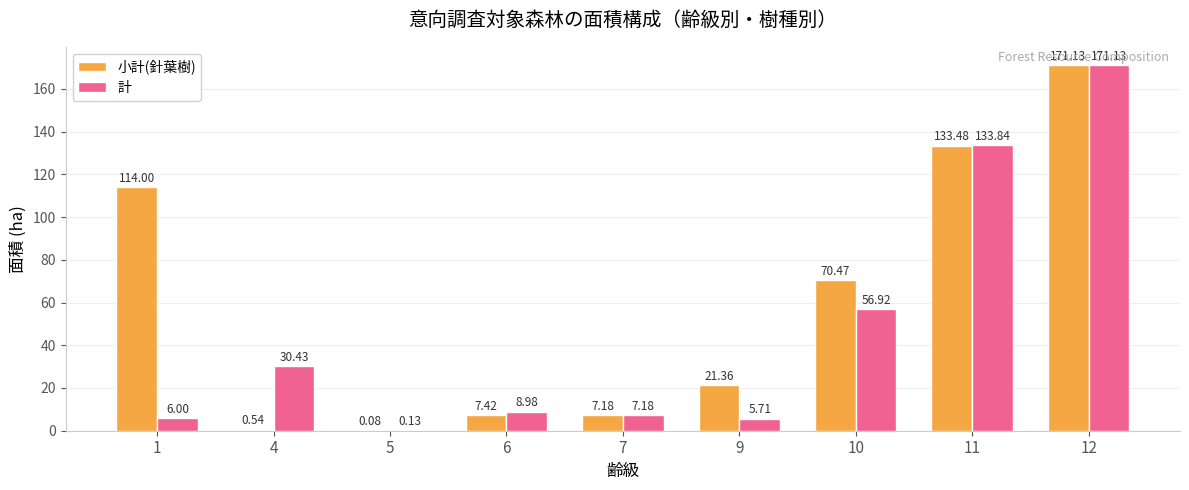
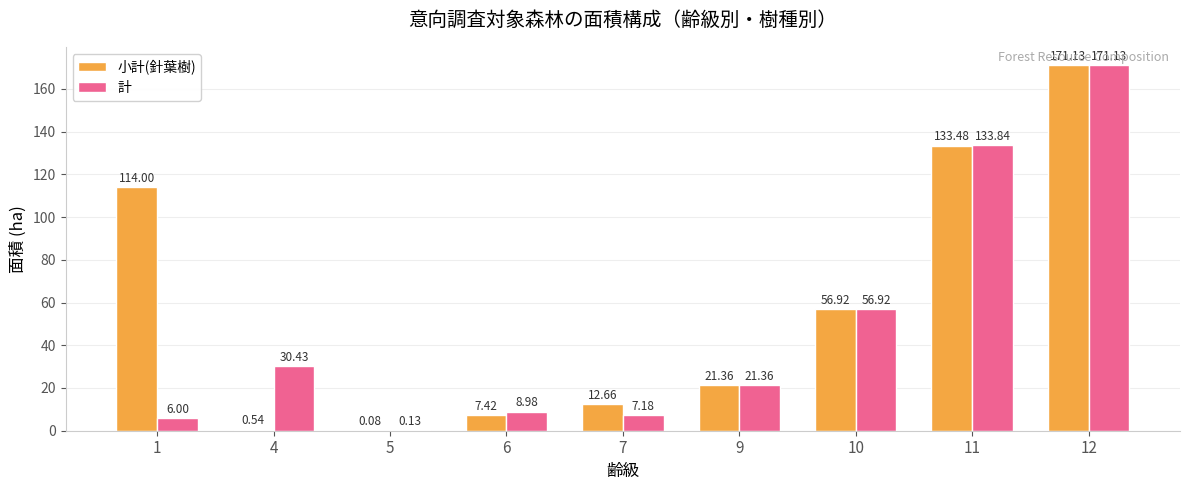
  {
    "小計(針葉樹)": {
      "1": 114.00,
      "4": 0.54,
      "5": 0.08,
      "6": 7.42,
-     "7": 7.18,
+     "7": 12.66,
      "9": 21.36,
-     "10": 70.47,
+     "10": 56.92,
      "11": 133.48
    },
    "計": {
      "1": 6.00,
      "4": 30.43,
      "5": 0.13,
      "6": 8.98,
      "7": 7.18,
-     "9": 5.71,
+     "9": 21.36,
      "10": 56.92,
      "11": 133.84
    }
  }
